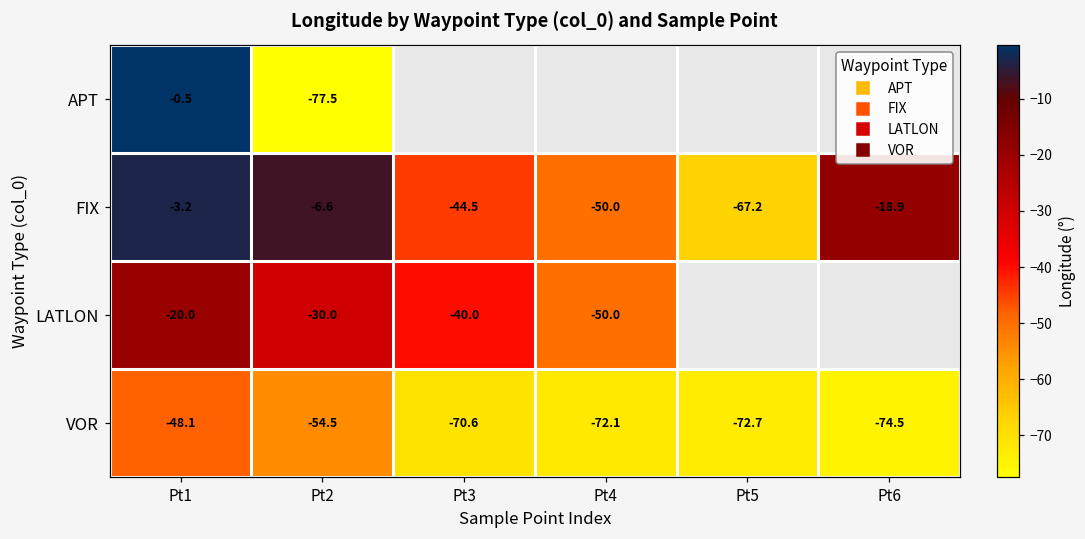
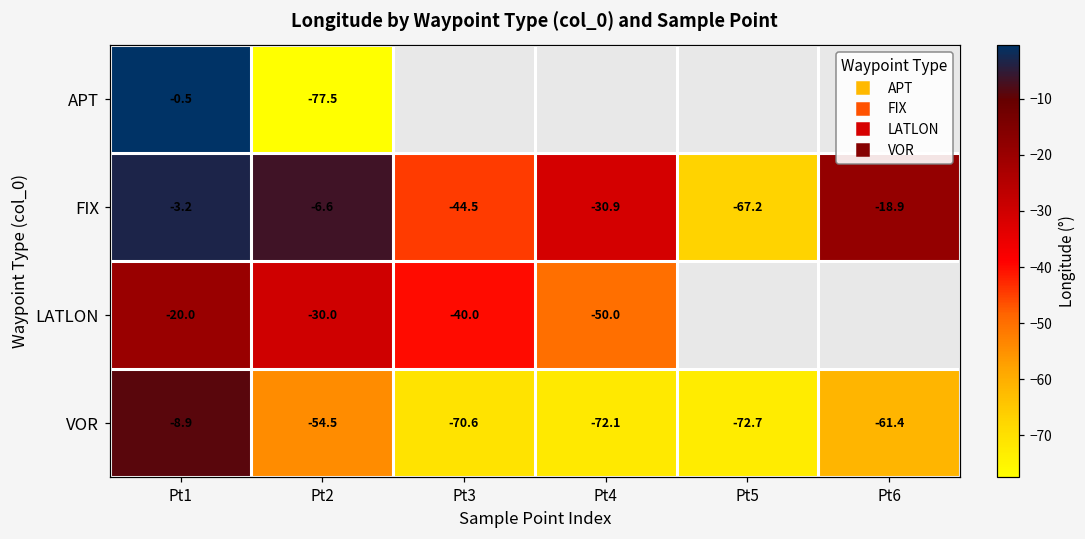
  {
    "APT": {
      "Pt1": -0.5,
      "Pt2": -77.5
    },
    "FIX": {
      "Pt1": -3.2,
      "Pt2": -6.6,
      "Pt3": -44.5,
-     "Pt4": -50.0,
+     "Pt4": -30.9,
      "Pt5": -67.2,
      "Pt6": -18.9
    },
    "LATLON": {
      "Pt1": -20.0,
      "Pt2": -30.0,
      "Pt3": -40.0,
      "Pt4": -50.0
    },
    "VOR": {
-     "Pt1": -48.1,
+     "Pt1": -8.9,
      "Pt2": -54.5,
      "Pt3": -70.6,
      "Pt4": -72.1,
      "Pt5": -72.7,
-     "Pt6": -74.5
+     "Pt6": -61.4
    }
  }
